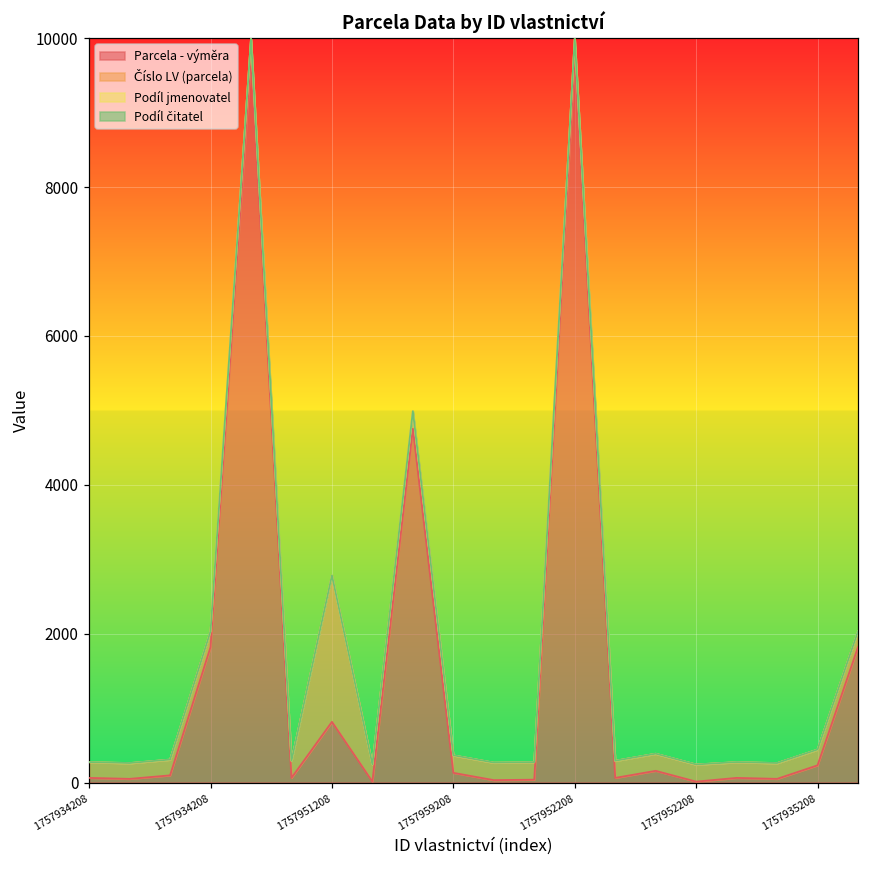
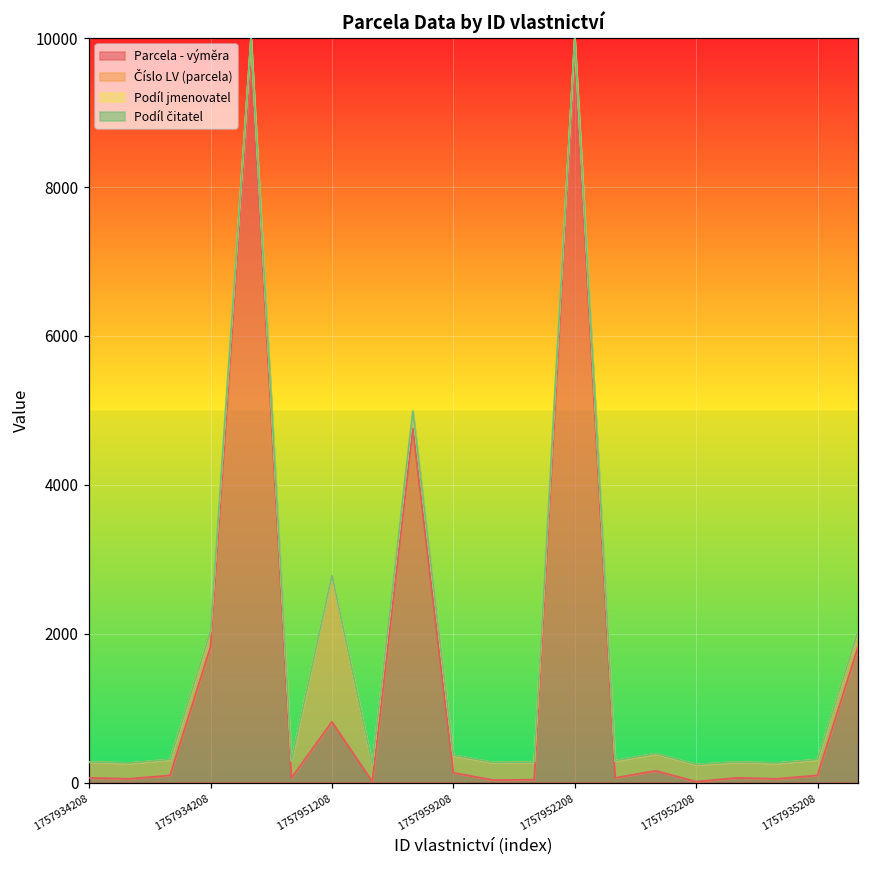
  {
    "Parcela - výměra": {
      "1757951208": 800,
      "1757959208": 100,
-     "1757935208": 200
+     "1757935208": 100
    }
  }
